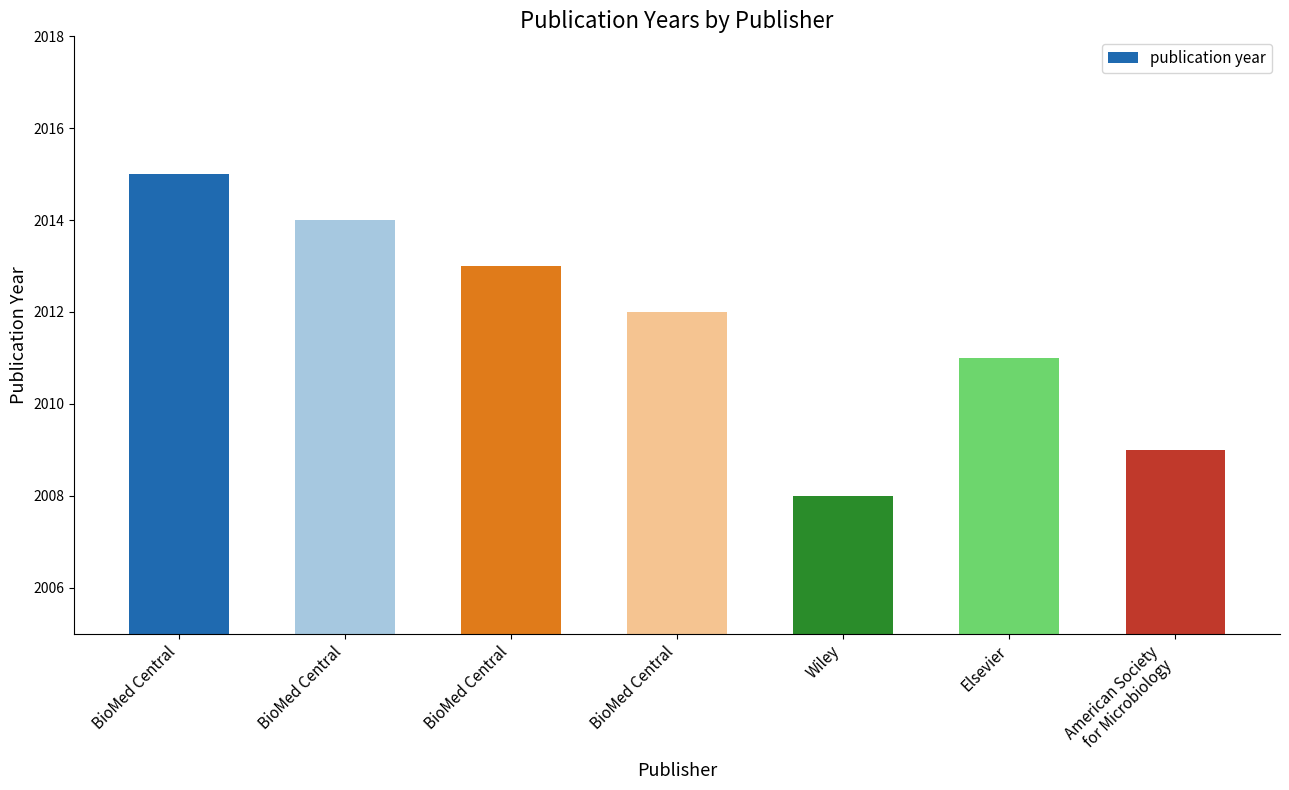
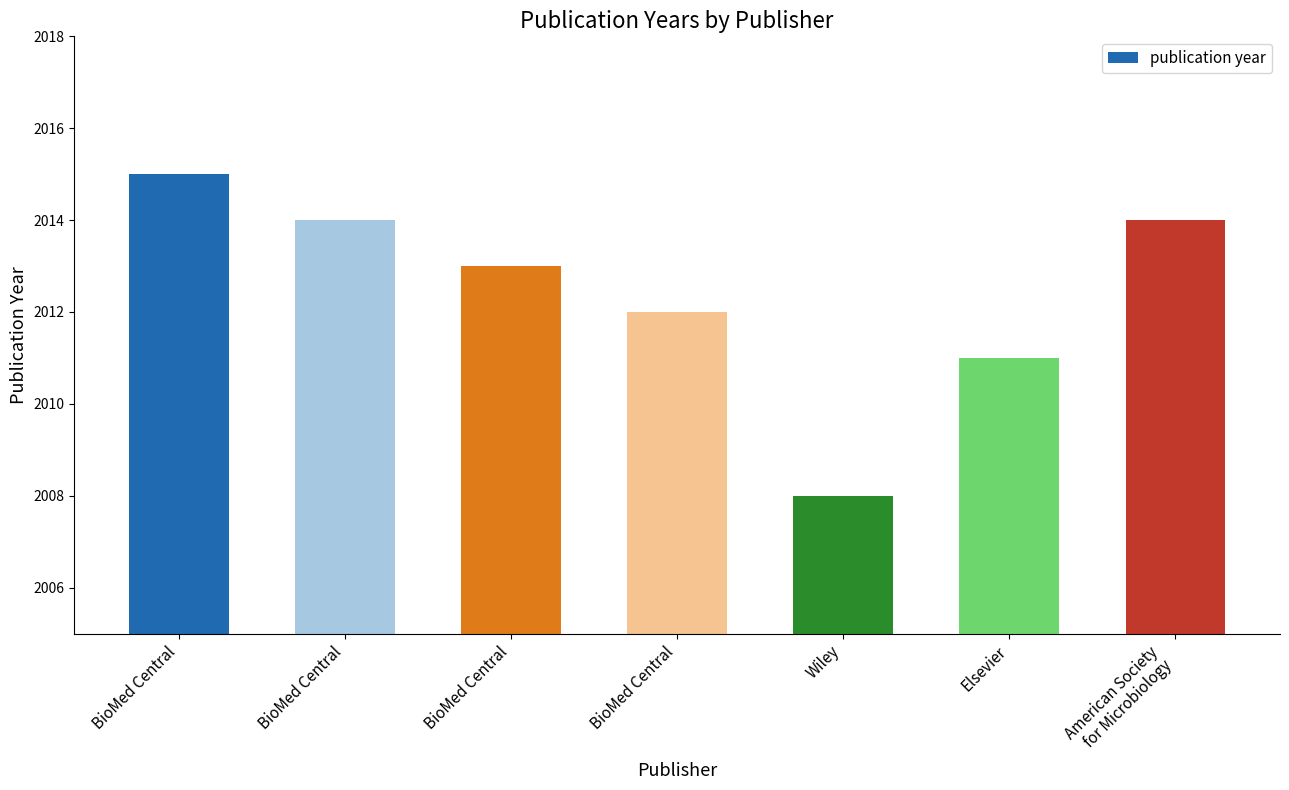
  {
    "Wiley": 2008,
    "Elsevier": 2011,
-   "American Society for Microbiology": 2009
+   "American Society for Microbiology": 2014
  }
